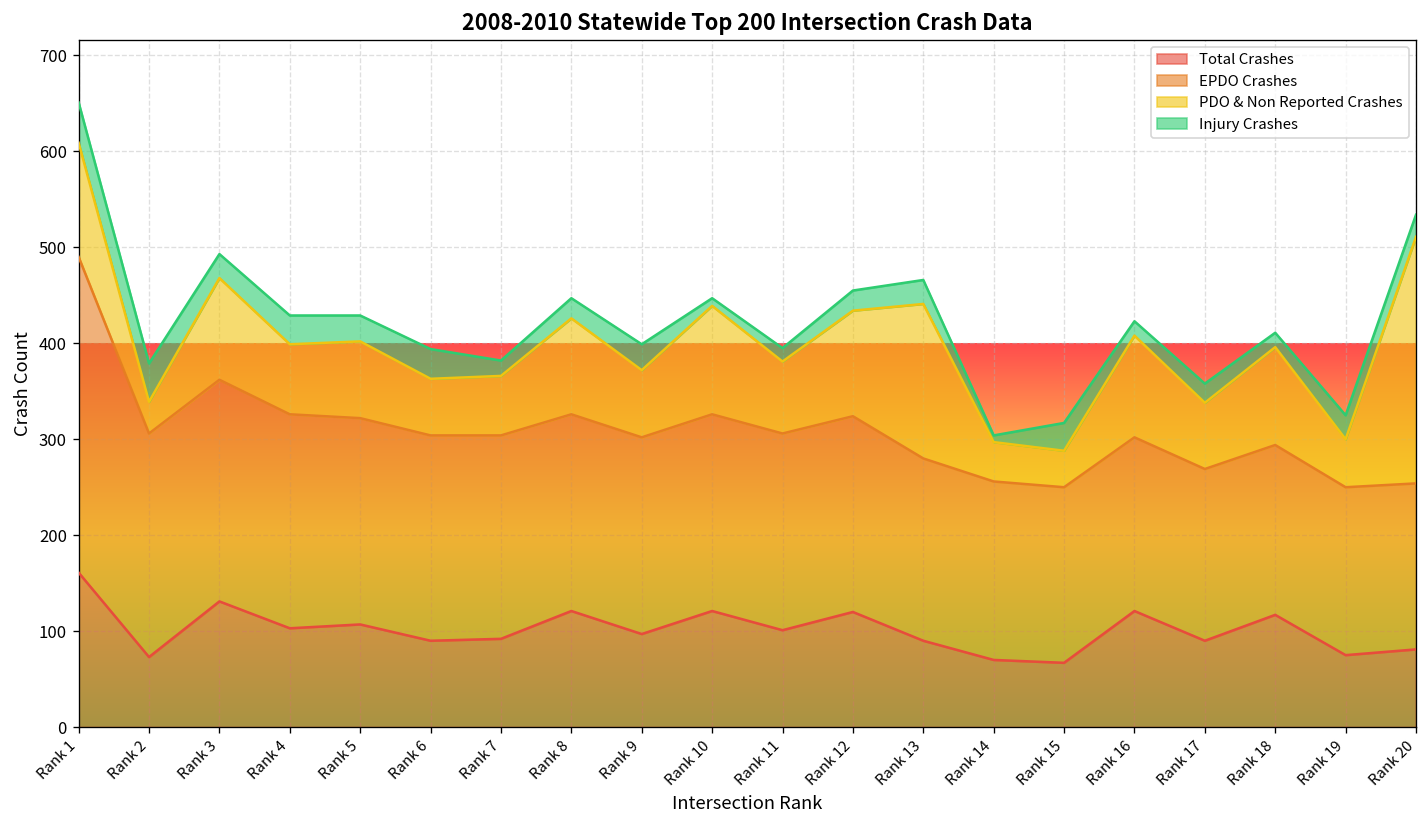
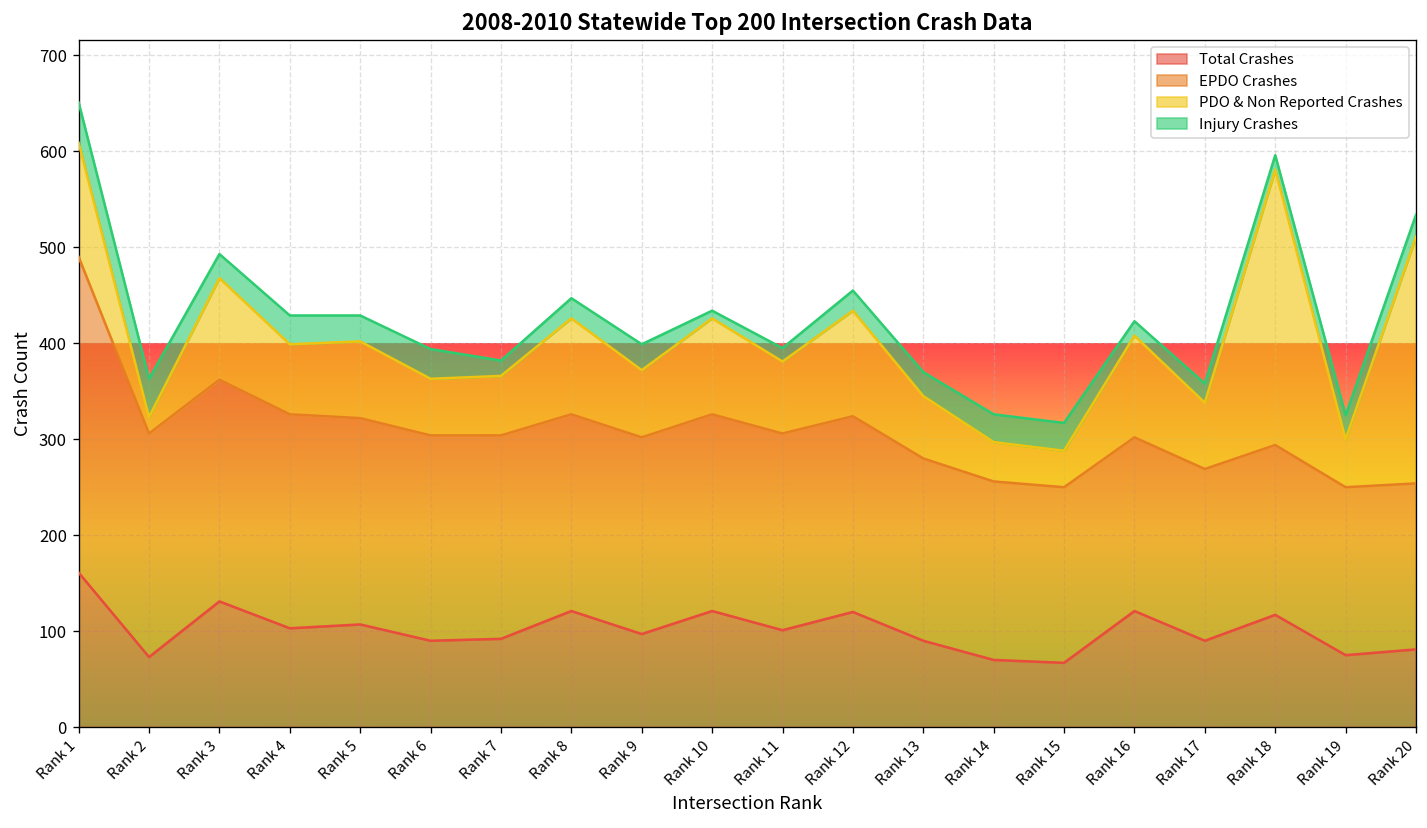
  {
    "PDO & Non Reported Crashes": {
      "Rank 1": 120,
-     "Rank 2": 30,
+     "Rank 2": 20,
      "Rank 3": 110,
      "Rank 4": 70,
      "Rank 5": 80,
      "Rank 6": 60,
      "Rank 7": 60,
      "Rank 8": 100,
      "Rank 9": 70,
-     "Rank 10": 110,
+     "Rank 10": 100,
      "Rank 11": 80,
      "Rank 12": 110,
-     "Rank 13": 160,
+     "Rank 13": 70,
      "Rank 14": 40,
      "Rank 15": 40,
      "Rank 16": 110,
      "Rank 17": 70,
-     "Rank 18": 100,
+     "Rank 18": 290,
      "Rank 19": 50,
      "Rank 20": 260
    },
    "Injury Crashes": {
      "Rank 1": 40,
      "Rank 2": 40,
      "Rank 3": 30,
      "Rank 4": 30,
      "Rank 5": 30,
      "Rank 6": 30,
      "Rank 7": 20,
      "Rank 8": 20,
      "Rank 9": 30,
      "Rank 10": 10,
      "Rank 11": 10,
      "Rank 12": 20,
      "Rank 13": 30,
-     "Rank 14": 10,
+     "Rank 14": 30,
      "Rank 15": 30,
      "Rank 16": 20,
      "Rank 17": 20,
      "Rank 18": 20,
      "Rank 19": 30,
      "Rank 20": 20
    }
  }
